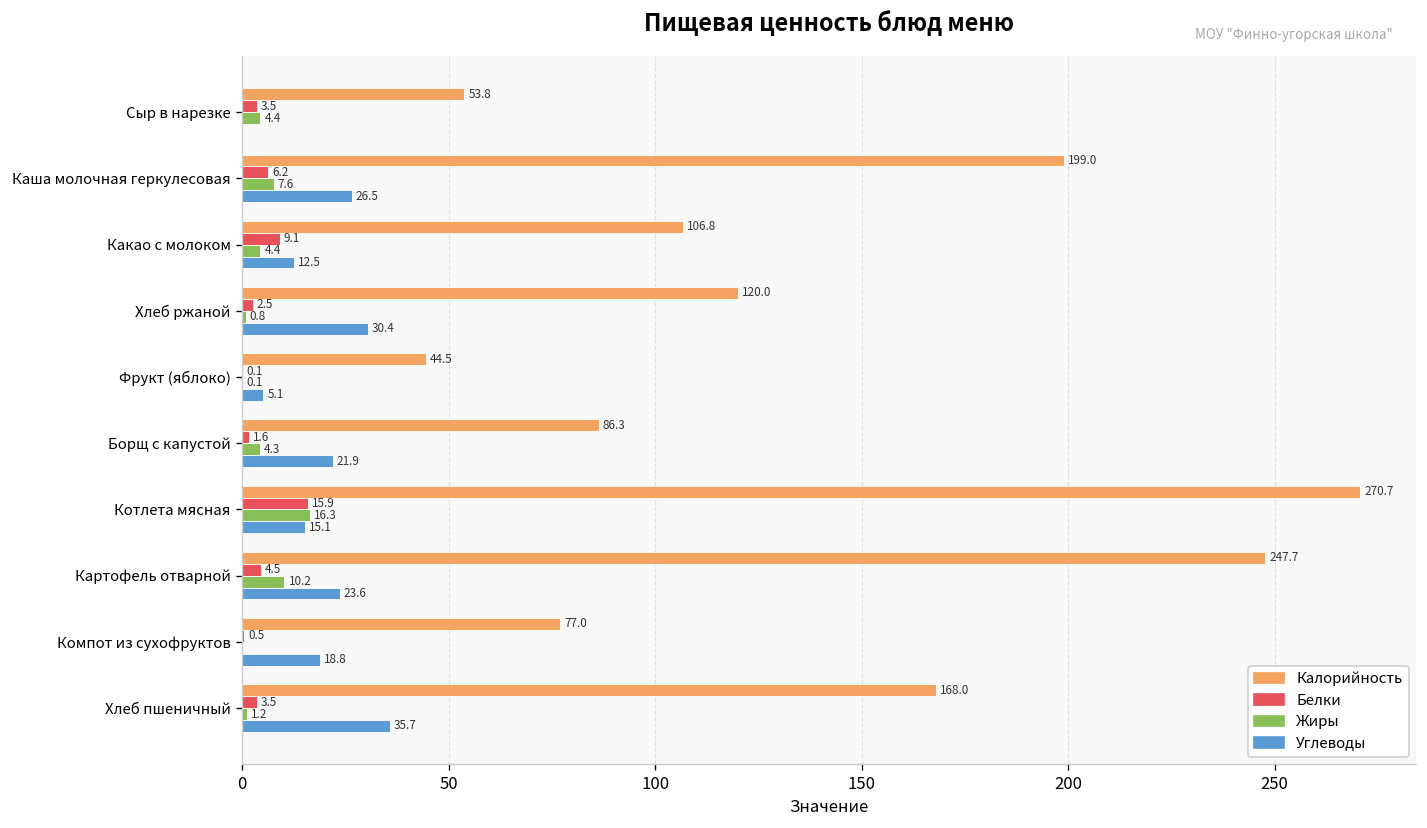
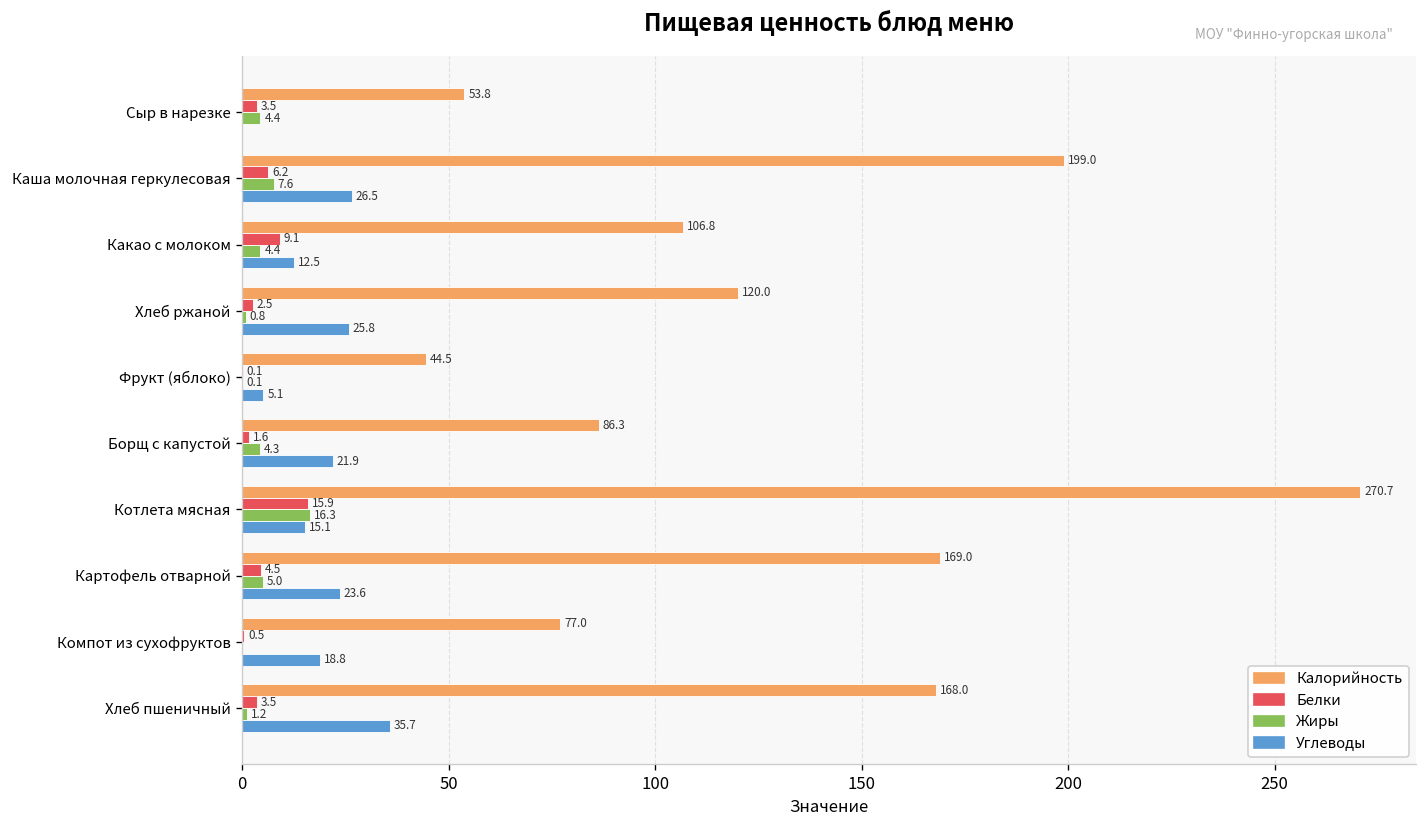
  {
    "Калорийность": {
      "Сыр в нарезке": 53.8,
      "Каша молочная геркулесовая": 199.0,
      "Какао с молоком": 106.8,
      "Хлеб ржаной": 120.0,
      "Фрукт (яблоко)": 44.5,
      "Борщ с капустой": 86.3,
      "Котлета мясная": 270.7,
-     "Картофель отварной": 247.7,
+     "Картофель отварной": 169.0,
      "Компот из сухофруктов": 77.0,
      "Хлеб пшеничный": 168.0
    },
    "Белки": {
      "Сыр в нарезке": 3.5,
      "Каша молочная геркулесовая": 6.2,
      "Какао с молоком": 9.1,
      "Хлеб ржаной": 2.5,
      "Фрукт (яблоко)": 0.1,
      "Борщ с капустой": 1.6,
      "Котлета мясная": 15.9,
      "Картофель отварной": 4.5,
      "Компот из сухофруктов": 0.5,
      "Хлеб пшеничный": 3.5
    },
    "Жиры": {
      "Сыр в нарезке": 4.4,
      "Каша молочная геркулесовая": 7.6,
      "Какао с молоком": 4.4,
      "Хлеб ржаной": 0.8,
      "Фрукт (яблоко)": 0.1,
      "Борщ с капустой": 4.3,
      "Котлета мясная": 16.3,
-     "Картофель отварной": 10.2,
+     "Картофель отварной": 5.0,
      "Хлеб пшеничный": 1.2
    },
    "Углеводы": {
      "Каша молочная геркулесовая": 26.5,
      "Какао с молоком": 12.5,
-     "Хлеб ржаной": 30.4,
+     "Хлеб ржаной": 25.8,
      "Фрукт (яблоко)": 5.1,
      "Борщ с капустой": 21.9,
      "Котлета мясная": 15.1,
      "Картофель отварной": 23.6,
      "Компот из сухофруктов": 18.8,
      "Хлеб пшеничный": 35.7
    }
  }
